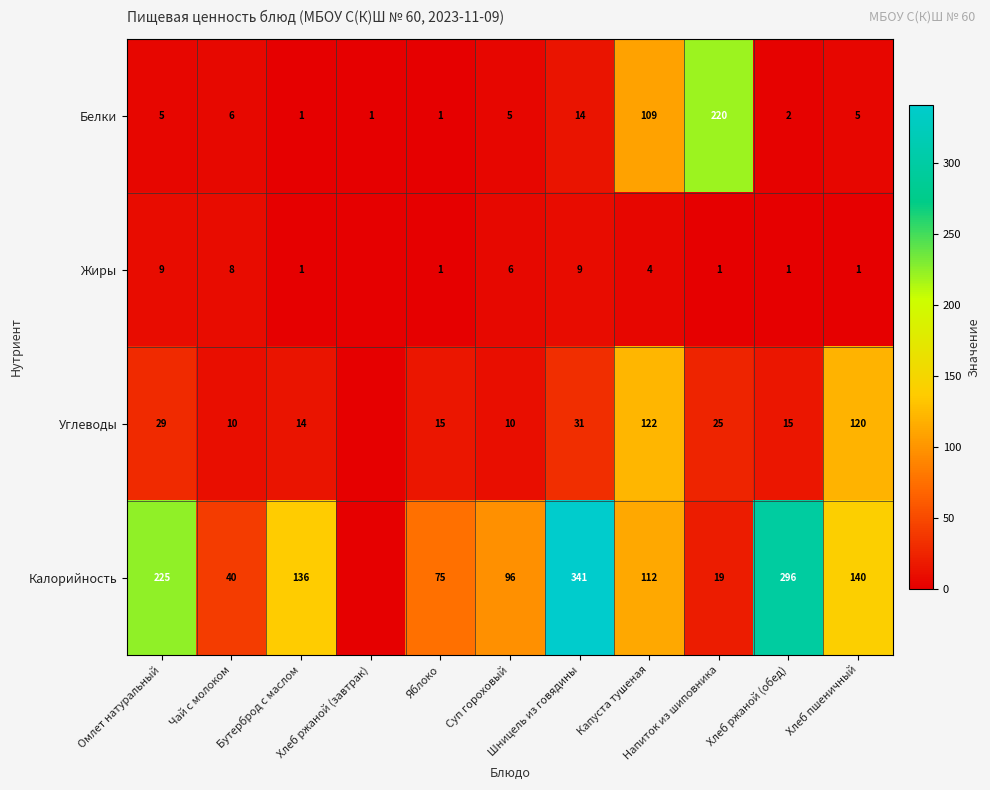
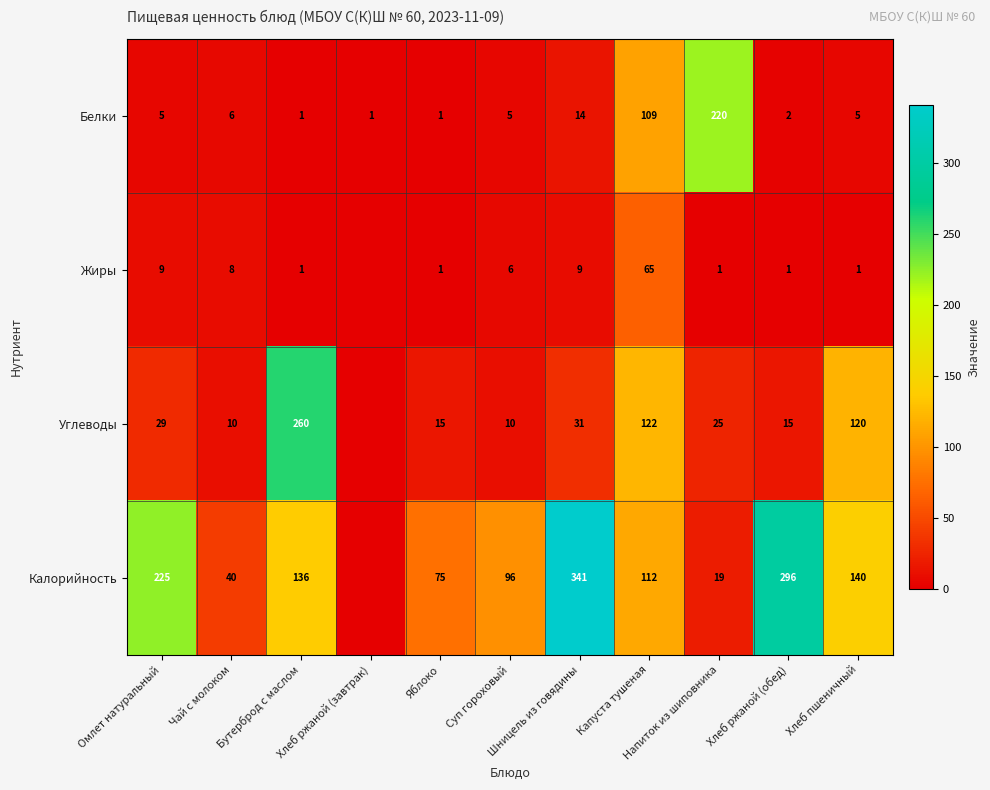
  {
    "Белки": {
      "Омлет натуральный": 5,
      "Чай с молоком": 6,
      "Бутерброд с маслом": 1,
      "Хлеб ржаной (завтрак)": 1,
      "Яблоко": 1,
      "Суп гороховый": 5,
      "Шницель из говядины": 14,
      "Капуста тушеная": 109,
      "Напиток из шиповника": 220,
      "Хлеб ржаной (обед)": 2,
      "Хлеб пшеничный": 5
    },
    "Жиры": {
      "Омлет натуральный": 9,
      "Чай с молоком": 8,
      "Бутерброд с маслом": 1,
      "Яблоко": 1,
      "Суп гороховый": 6,
      "Шницель из говядины": 9,
-     "Капуста тушеная": 4,
+     "Капуста тушеная": 65,
      "Напиток из шиповника": 1,
      "Хлеб ржаной (обед)": 1,
      "Хлеб пшеничный": 1
    },
    "Углеводы": {
      "Омлет натуральный": 29,
      "Чай с молоком": 10,
-     "Бутерброд с маслом": 14,
+     "Бутерброд с маслом": 260,
      "Яблоко": 15,
      "Суп гороховый": 10,
      "Шницель из говядины": 31,
      "Капуста тушеная": 122,
      "Напиток из шиповника": 25,
      "Хлеб ржаной (обед)": 15,
      "Хлеб пшеничный": 120
    },
    "Калорийность": {
      "Омлет натуральный": 225,
      "Чай с молоком": 40,
      "Бутерброд с маслом": 136,
      "Яблоко": 75,
      "Суп гороховый": 96,
      "Шницель из говядины": 341,
      "Капуста тушеная": 112,
      "Напиток из шиповника": 19,
      "Хлеб ржаной (обед)": 296,
      "Хлеб пшеничный": 140
    }
  }
